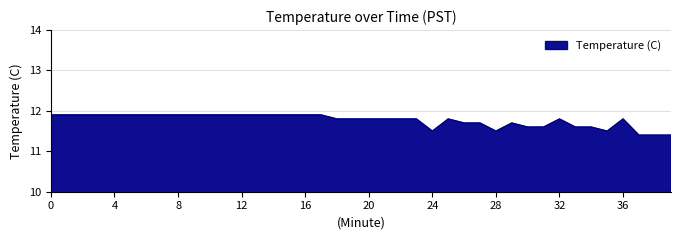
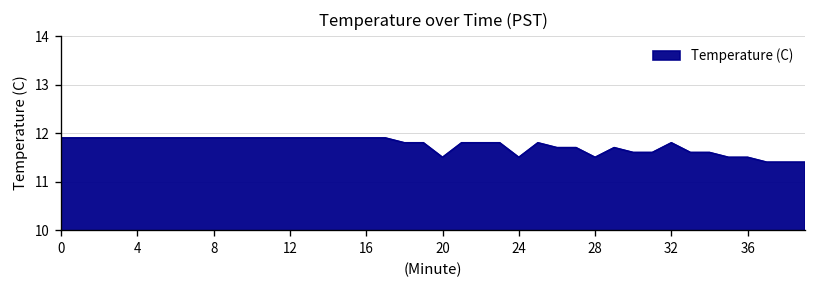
  {
    "0": 11.9,
    "4": 11.9,
    "8": 11.9,
    "12": 11.9,
    "16": 11.9,
-   "20": 11.8,
+   "20": 11.5,
    "24": 11.5,
    "28": 11.5,
    "32": 11.8,
-   "36": 11.8
+   "36": 11.5
  }
